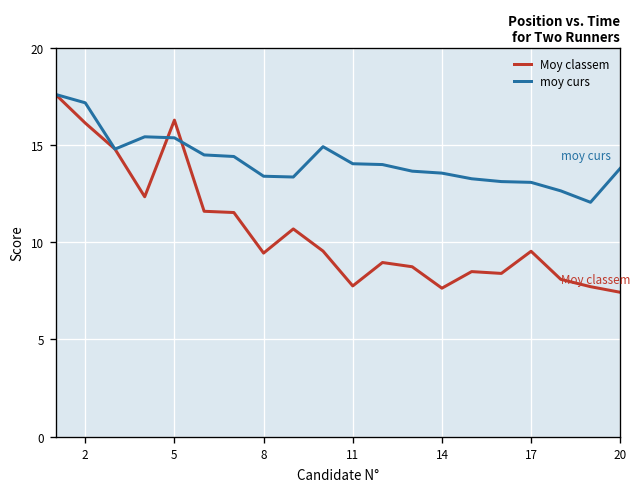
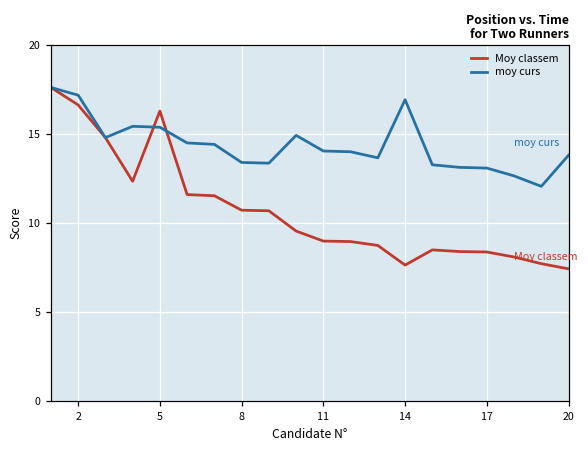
  {
    "Moy classem": {
-     "2": 16.1,
+     "2": 16.6,
      "5": 16.3,
-     "8": 9.4,
-     "11": 7.7,
+     "8": 10.7,
+     "11": 9.0,
      "14": 7.6,
-     "17": 9.5,
+     "17": 8.4,
      "20": 7.4
    },
    "moy curs": {
      "2": 17.2,
      "5": 15.4,
      "8": 13.4,
      "11": 14.0,
-     "14": 13.6,
+     "14": 16.9,
      "17": 13.1,
      "20": 13.8
    }
  }
